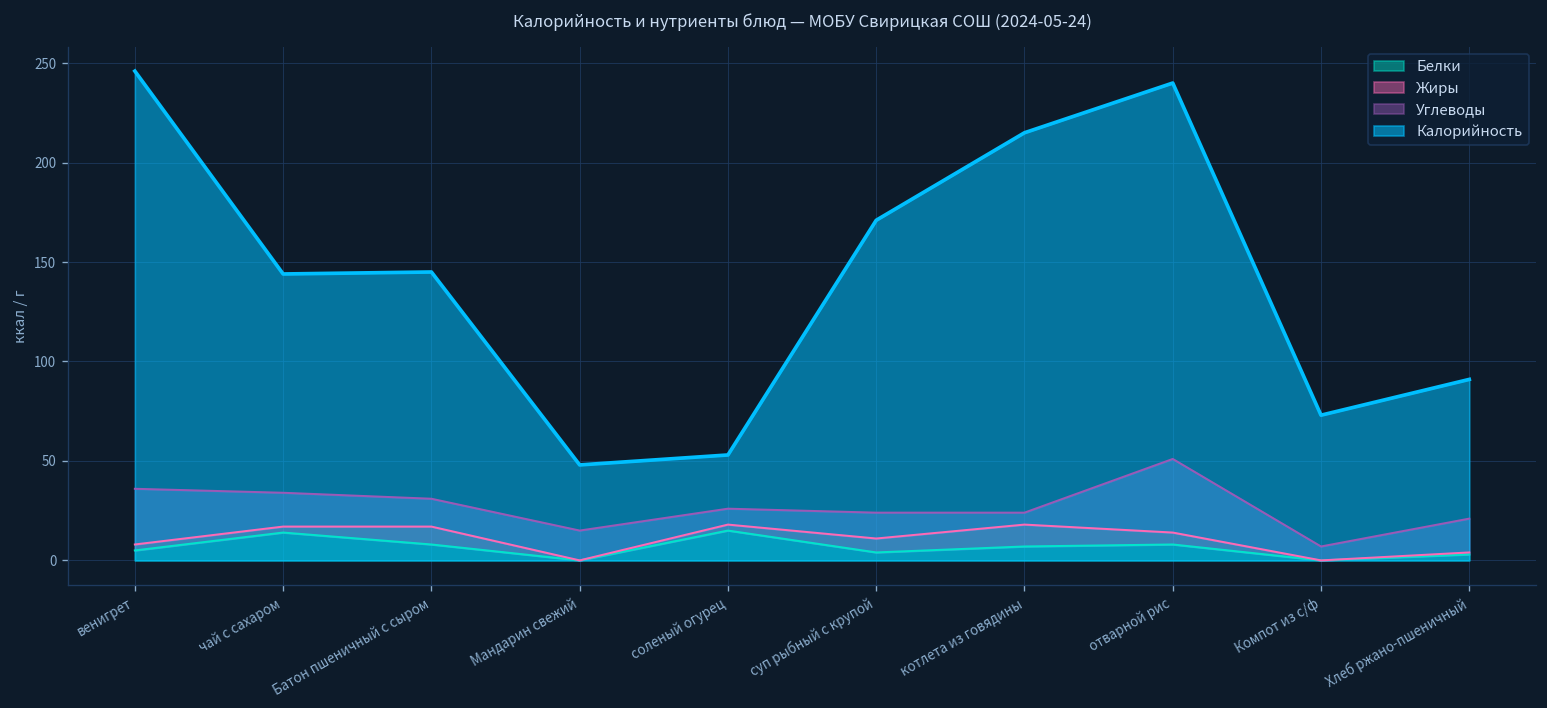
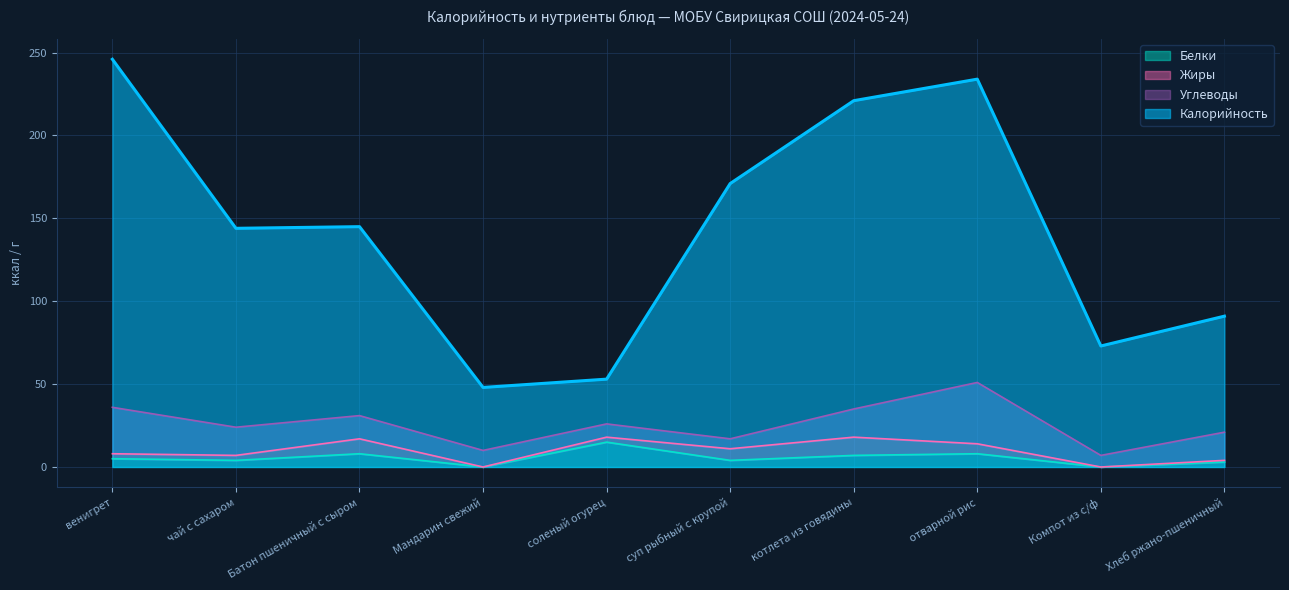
  {
    "Белки": {
      "венигрет": 5,
-     "чай с сахаром": 14,
+     "чай с сахаром": 4,
      "Батон пшеничный с сыром": 8,
      "соленый огурец": 15,
      "суп рыбный с крупой": 4,
      "котлета из говядины": 7,
      "отварной рис": 8
    },
    "Жиры": {
      "венигрет": 3,
      "чай с сахаром": 3,
      "Батон пшеничный с сыром": 9,
      "соленый огурец": 3,
      "суп рыбный с крупой": 7,
      "котлета из говядины": 11,
      "отварной рис": 6
    },
    "Углеводы": {
      "венигрет": 28,
      "чай с сахаром": 17,
      "Батон пшеничный с сыром": 14,
-     "Мандарин свежий": 15,
+     "Мандарин свежий": 10,
      "соленый огурец": 8,
-     "суп рыбный с крупой": 13,
-     "котлета из говядины": 6,
+     "суп рыбный с крупой": 6,
+     "котлета из говядины": 17,
      "отварной рис": 37,
      "Компот из с/ф": 7,
      "Хлеб ржано-пшеничный": 17
    },
    "Калорийность": {
      "венигрет": 246,
      "чай с сахаром": 144,
      "Батон пшеничный с сыром": 145,
      "Мандарин свежий": 48,
      "соленый огурец": 53,
      "суп рыбный с крупой": 171,
-     "котлета из говядины": 215,
-     "отварной рис": 240,
+     "котлета из говядины": 221,
+     "отварной рис": 234,
      "Компот из с/ф": 73,
      "Хлеб ржано-пшеничный": 91
    }
  }
